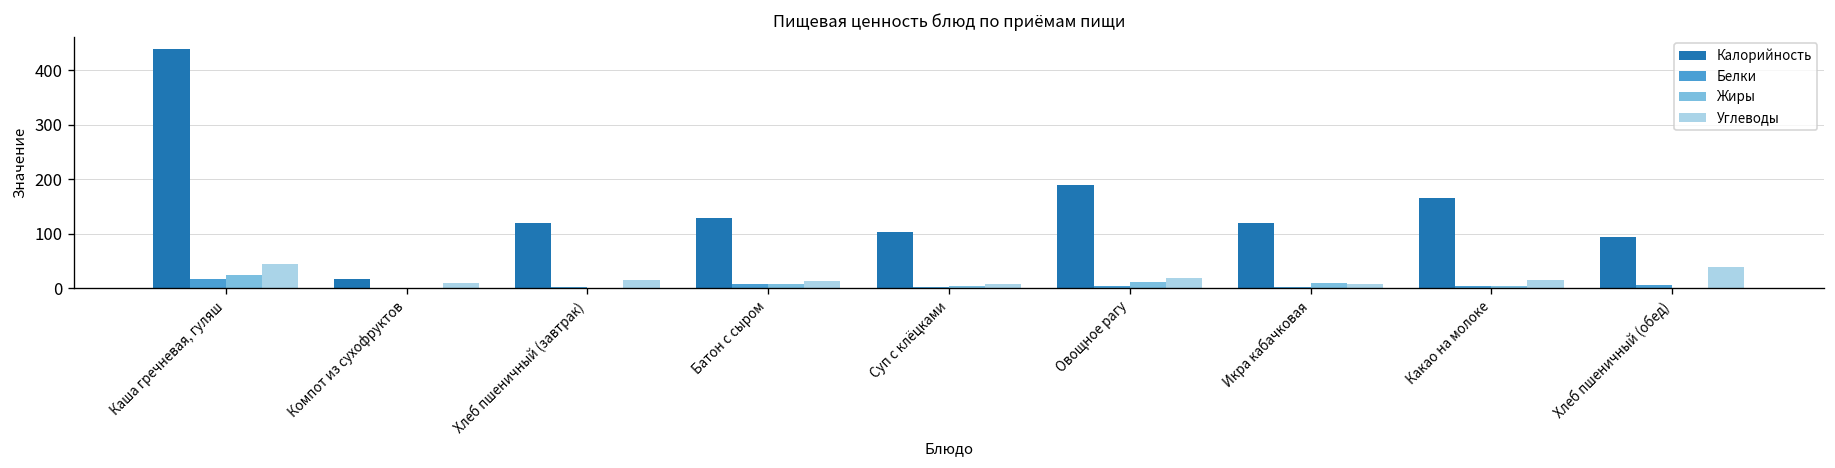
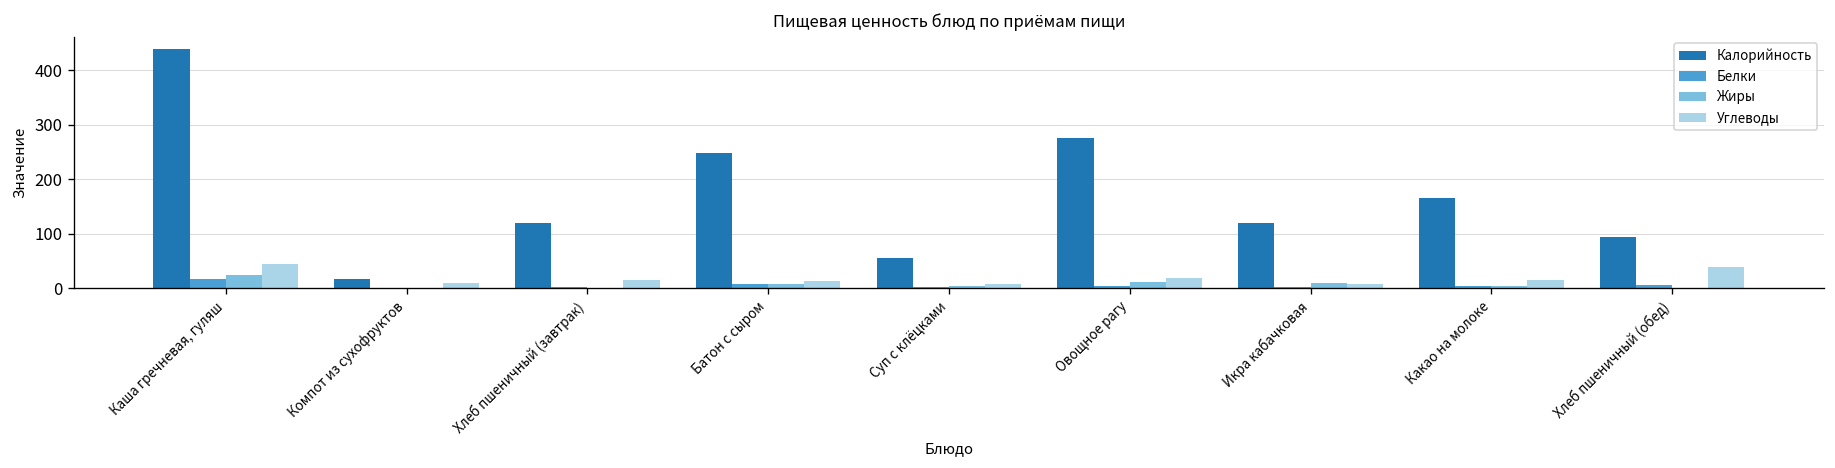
  {
    "Калорийность": {
      "Каша гречневая, гуляш": 440,
      "Компот из сухофруктов": 20,
      "Хлеб пшеничный (завтрак)": 120,
-     "Батон с сыром": 130,
-     "Суп с клёцками": 100,
-     "Овощное рагу": 190,
+     "Батон с сыром": 250,
+     "Суп с клёцками": 50,
+     "Овощное рагу": 280,
      "Икра кабачковая": 120,
      "Какао на молоке": 170,
      "Хлеб пшеничный (обед)": 90
    }
  }
